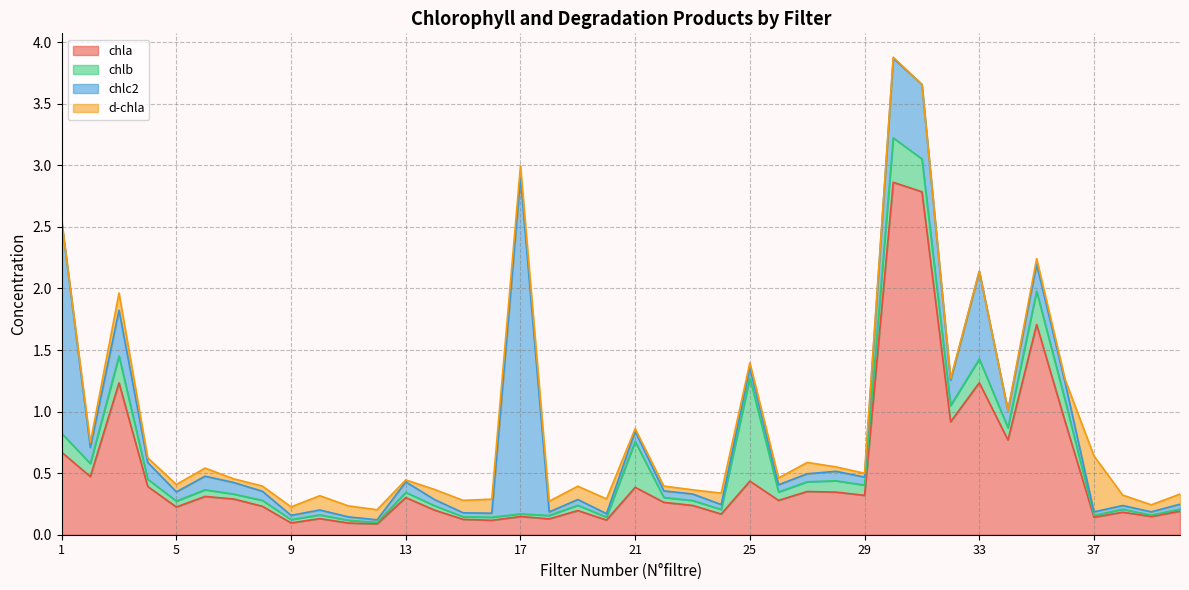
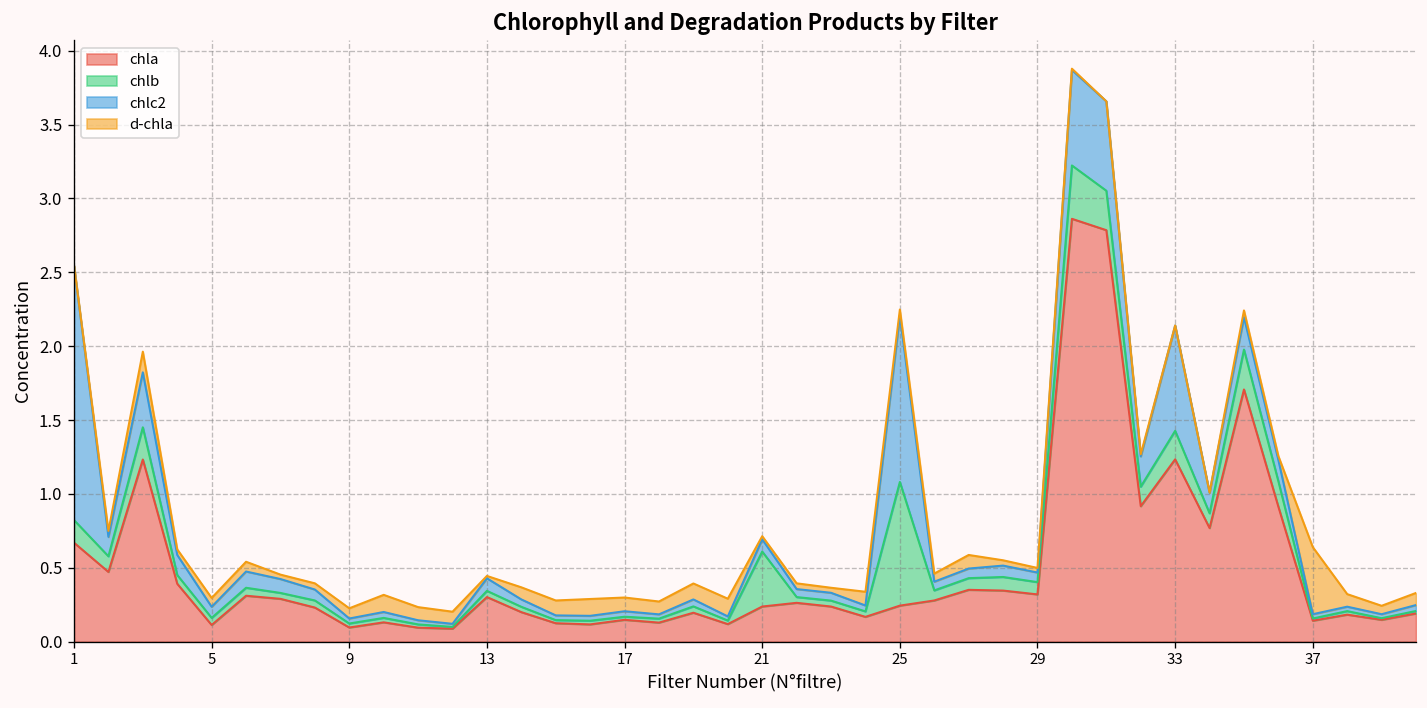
  {
    "chla": {
      "1": 0.67,
-     "5": 0.23,
+     "5": 0.11,
      "9": 0.10,
      "13": 0.30,
      "17": 0.15,
-     "21": 0.39,
-     "25": 0.44,
+     "21": 0.24,
+     "25": 0.24,
      "29": 0.32,
      "33": 1.23
    },
    "chlb": {
      "1": 0.15,
      "5": 0.05,
      "9": 0.03,
      "13": 0.04,
      "17": 0.02,
      "21": 0.37,
      "25": 0.84,
      "29": 0.08,
      "33": 0.19
    },
    "chlc2": {
      "5": 0.08,
      "9": 0.03,
-     "17": 2.73,
+     "17": 0.04,
      "21": 0.08,
-     "25": 0.08,
+     "25": 1.13,
      "29": 0.07,
      "37": 0.03
    },
    "d-chla": {
      "5": 0.06,
      "9": 0.07,
      "17": 0.09,
      "21": 0.02,
      "25": 0.04,
      "29": 0.03,
      "37": 0.45
    }
  }
